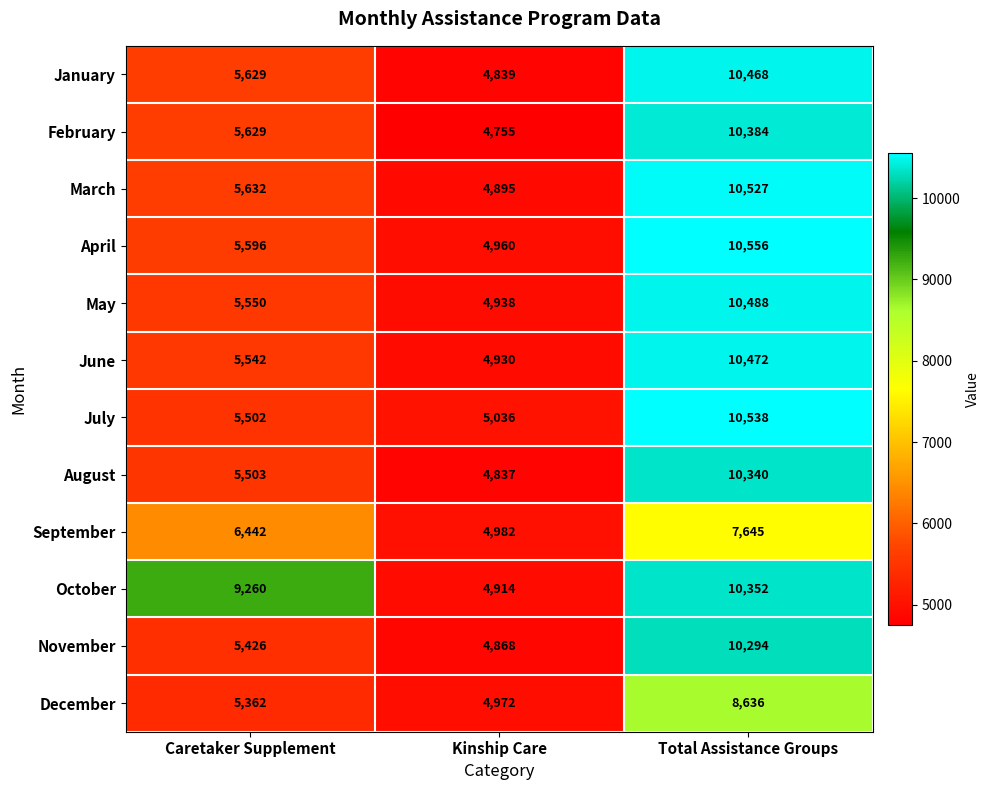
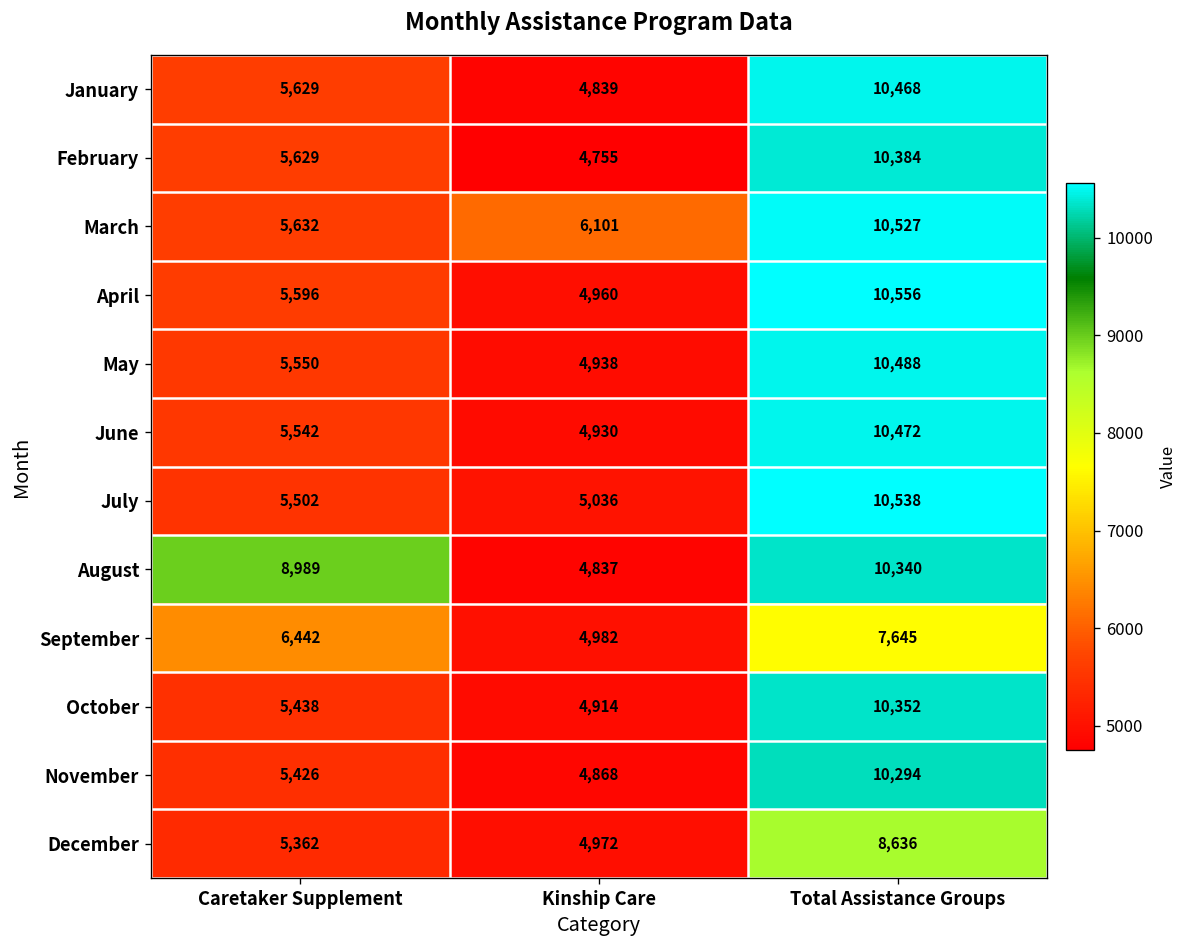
  {
    "January": {
      "Caretaker Supplement": "5,629",
      "Kinship Care": "4,839",
      "Total Assistance Groups": "10,468"
    },
    "February": {
      "Caretaker Supplement": "5,629",
      "Kinship Care": "4,755",
      "Total Assistance Groups": "10,384"
    },
    "March": {
      "Caretaker Supplement": "5,632",
-     "Kinship Care": "4,895",
+     "Kinship Care": "6,101",
      "Total Assistance Groups": "10,527"
    },
    "April": {
      "Caretaker Supplement": "5,596",
      "Kinship Care": "4,960",
      "Total Assistance Groups": "10,556"
    },
    "May": {
      "Caretaker Supplement": "5,550",
      "Kinship Care": "4,938",
      "Total Assistance Groups": "10,488"
    },
    "June": {
      "Caretaker Supplement": "5,542",
      "Kinship Care": "4,930",
      "Total Assistance Groups": "10,472"
    },
    "July": {
      "Caretaker Supplement": "5,502",
      "Kinship Care": "5,036",
      "Total Assistance Groups": "10,538"
    },
    "August": {
-     "Caretaker Supplement": "5,503",
+     "Caretaker Supplement": "8,989",
      "Kinship Care": "4,837",
      "Total Assistance Groups": "10,340"
    },
    "September": {
      "Caretaker Supplement": "6,442",
      "Kinship Care": "4,982",
      "Total Assistance Groups": "7,645"
    },
    "October": {
-     "Caretaker Supplement": "9,260",
+     "Caretaker Supplement": "5,438",
      "Kinship Care": "4,914",
      "Total Assistance Groups": "10,352"
    },
    "November": {
      "Caretaker Supplement": "5,426",
      "Kinship Care": "4,868",
      "Total Assistance Groups": "10,294"
    },
    "December": {
      "Caretaker Supplement": "5,362",
      "Kinship Care": "4,972",
      "Total Assistance Groups": "8,636"
    }
  }
